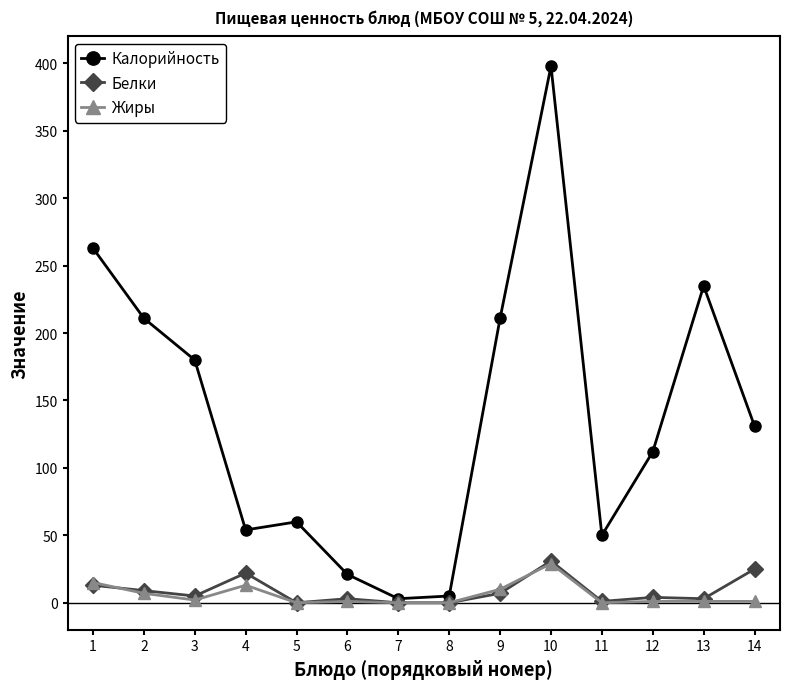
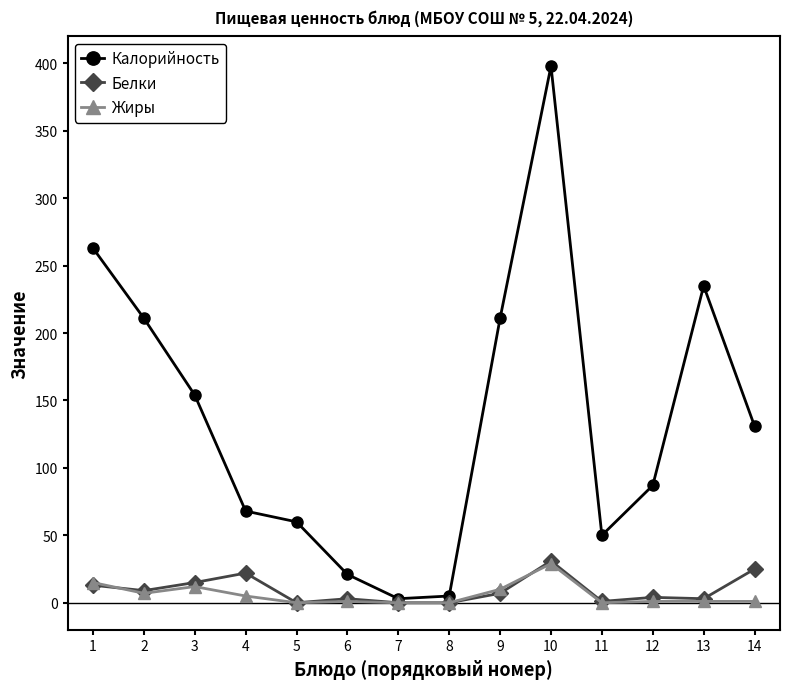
  {
    "Калорийность": {
      "1": 263,
      "2": 211,
-     "3": 180,
-     "4": 54,
+     "3": 154,
+     "4": 68,
      "5": 60,
      "6": 21,
      "7": 3,
      "8": 5,
      "9": 211,
      "10": 398,
      "11": 50,
-     "12": 112,
+     "12": 87,
      "13": 235,
      "14": 131
    },
    "Белки": {
      "1": 13,
      "2": 9,
-     "3": 5,
+     "3": 15,
      "4": 22,
      "6": 3,
      "9": 7,
      "10": 31,
      "12": 4,
      "13": 3,
      "14": 25
    },
    "Жиры": {
      "1": 15,
      "2": 7,
-     "3": 2,
-     "4": 13,
+     "3": 12,
+     "4": 5,
      "6": 1,
      "9": 10,
      "10": 29,
      "12": 1,
      "13": 1,
      "14": 1
    }
  }
